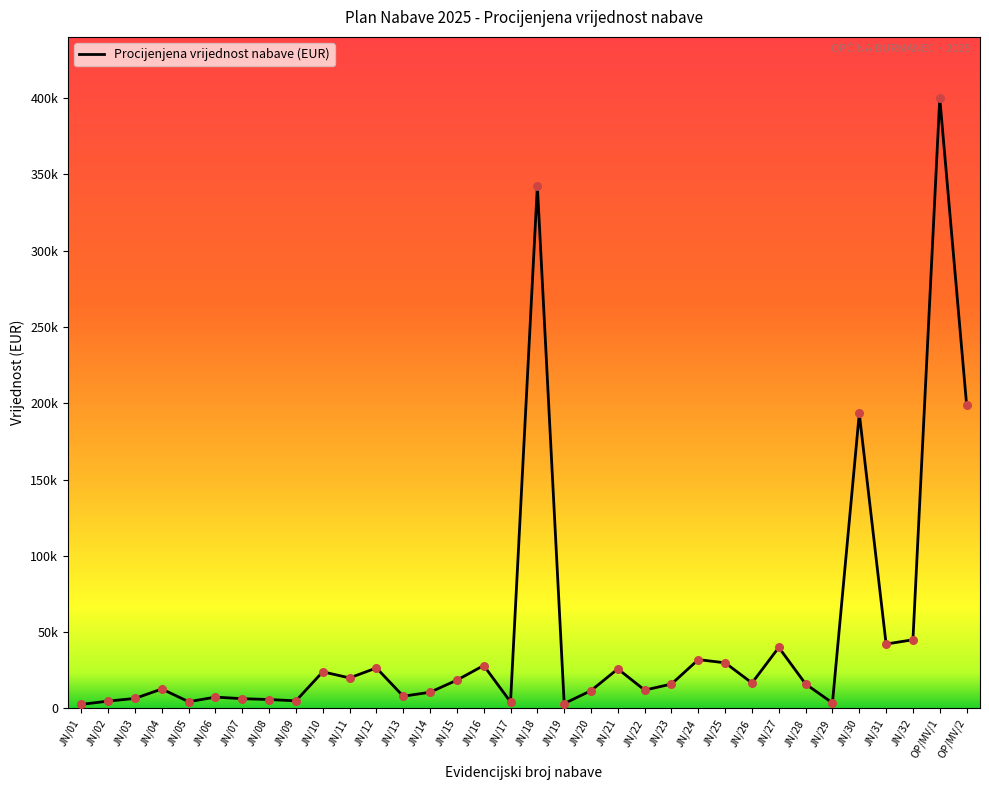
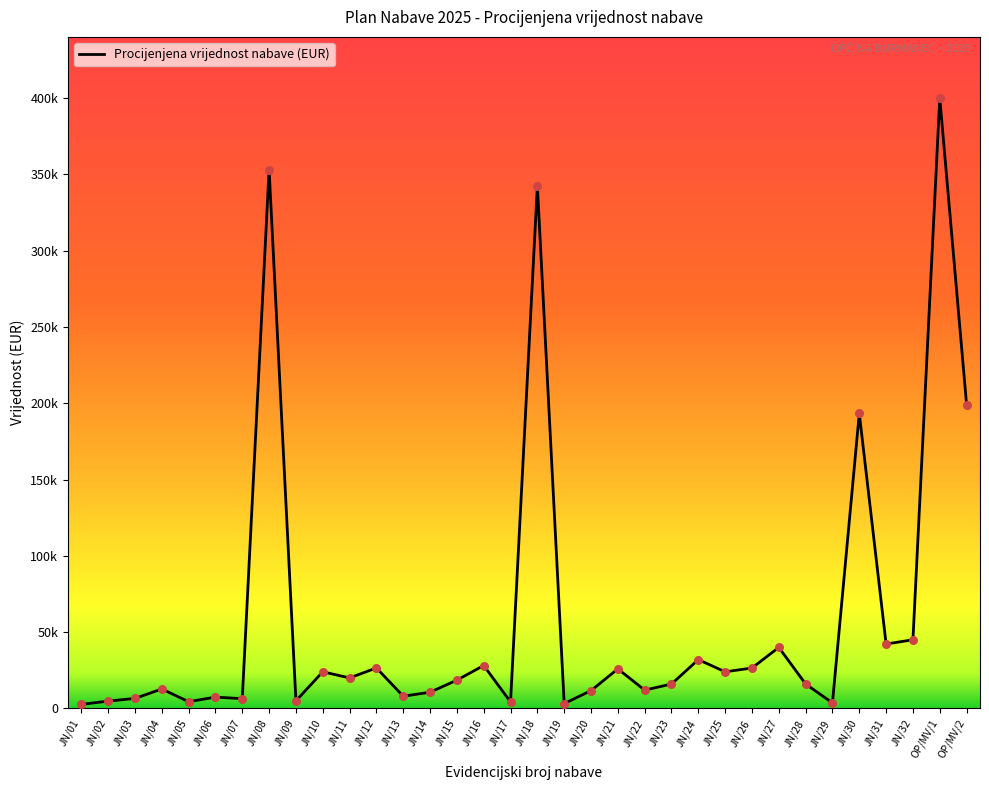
  {
    "JN/01": 3000,
    "JN/02": 5000,
    "JN/03": 7000,
    "JN/04": 13000,
    "JN/05": 4000,
    "JN/06": 7000,
    "JN/07": 6000,
-   "JN/08": 6000,
+   "JN/08": 353000,
    "JN/09": 5000,
    "JN/10": 24000,
    "JN/11": 20000,
    "JN/12": 27000,
    "JN/13": 8000,
    "JN/14": 11000,
    "JN/15": 19000,
    "JN/16": 28000,
    "JN/17": 4000,
    "JN/18": 342000,
    "JN/19": 3000,
    "JN/20": 12000,
    "JN/21": 26000,
    "JN/22": 12000,
    "JN/23": 16000,
    "JN/24": 32000,
-   "JN/25": 30000,
-   "JN/26": 17000,
+   "JN/25": 24000,
+   "JN/26": 27000,
    "JN/27": 40000,
    "JN/28": 16000,
    "JN/29": 4000,
    "JN/30": 193000,
    "JN/31": 42000,
    "JN/32": 45000,
    "OP/MV/1": 400000,
    "OP/MV/2": 199000
  }
